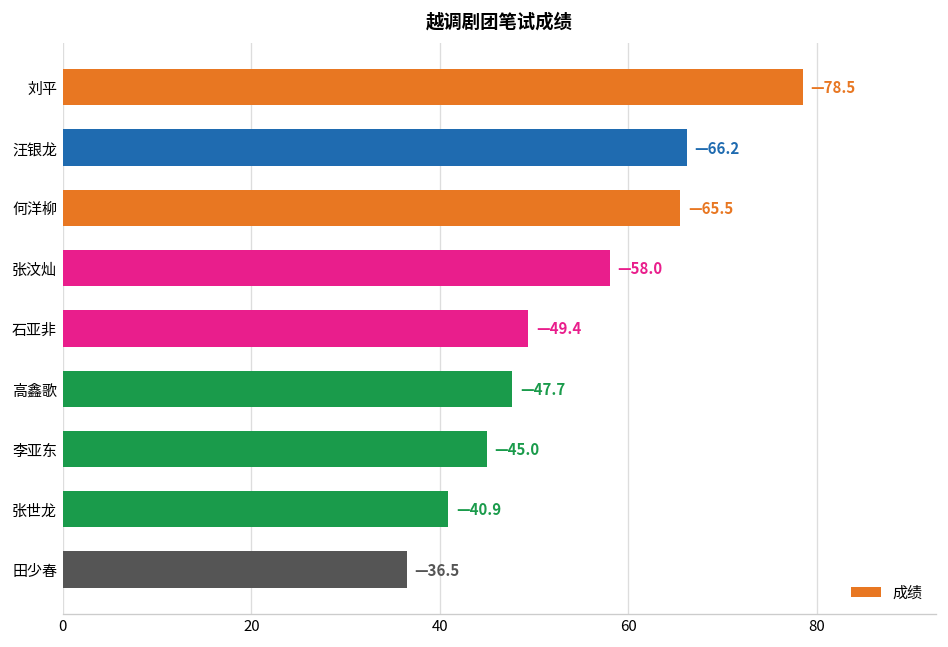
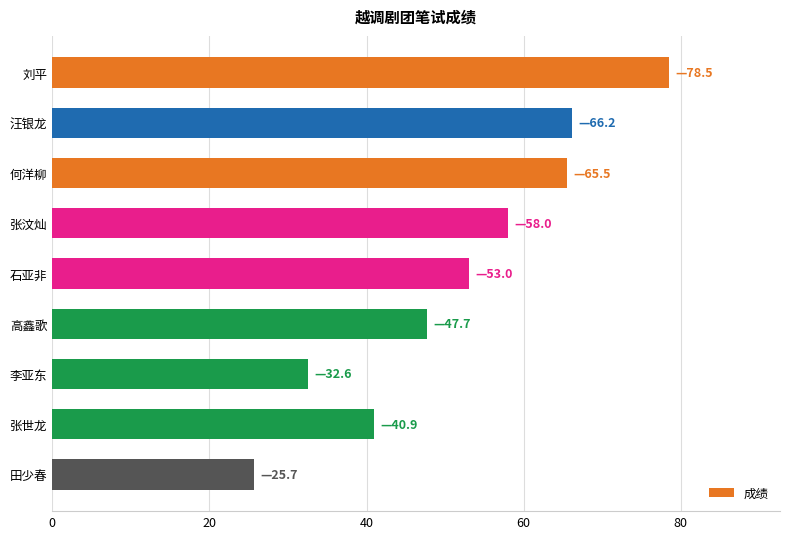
  {
    "刘平": 78.5,
    "汪银龙": 66.2,
    "何洋柳": 65.5,
    "张汶灿": 58.0,
-   "石亚非": 49.4,
+   "石亚非": 53.0,
    "高鑫歌": 47.7,
-   "李亚东": 45.0,
+   "李亚东": 32.6,
    "张世龙": 40.9,
-   "田少春": 36.5
+   "田少春": 25.7
  }
